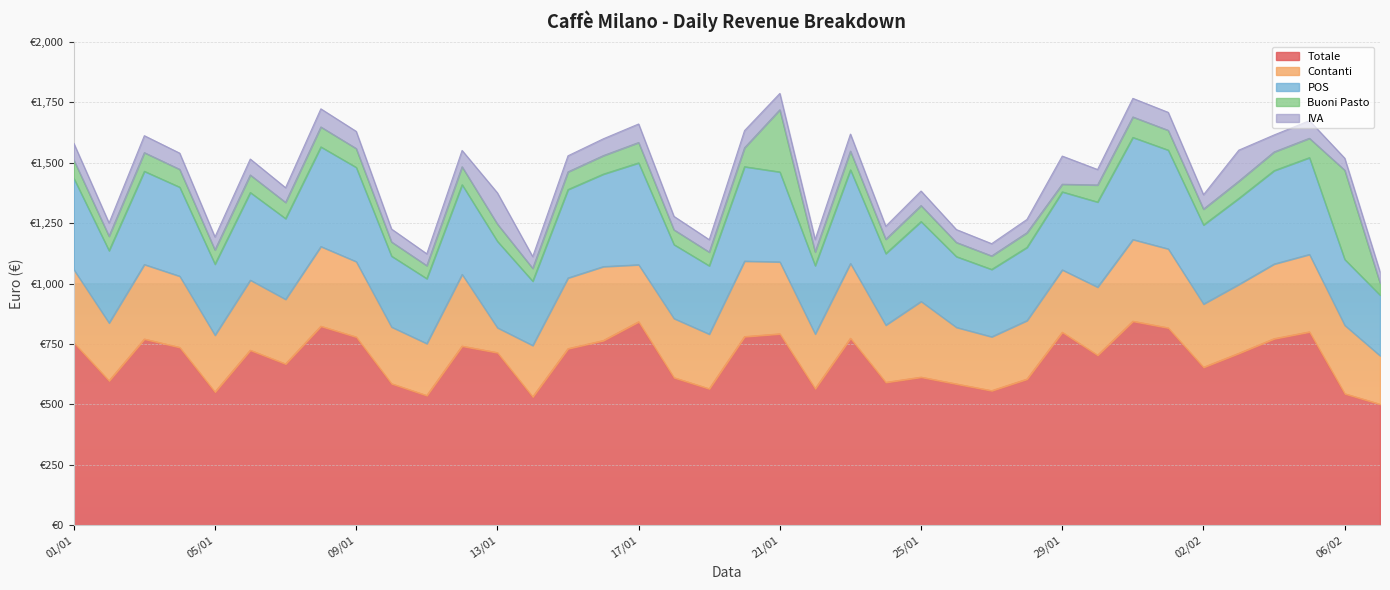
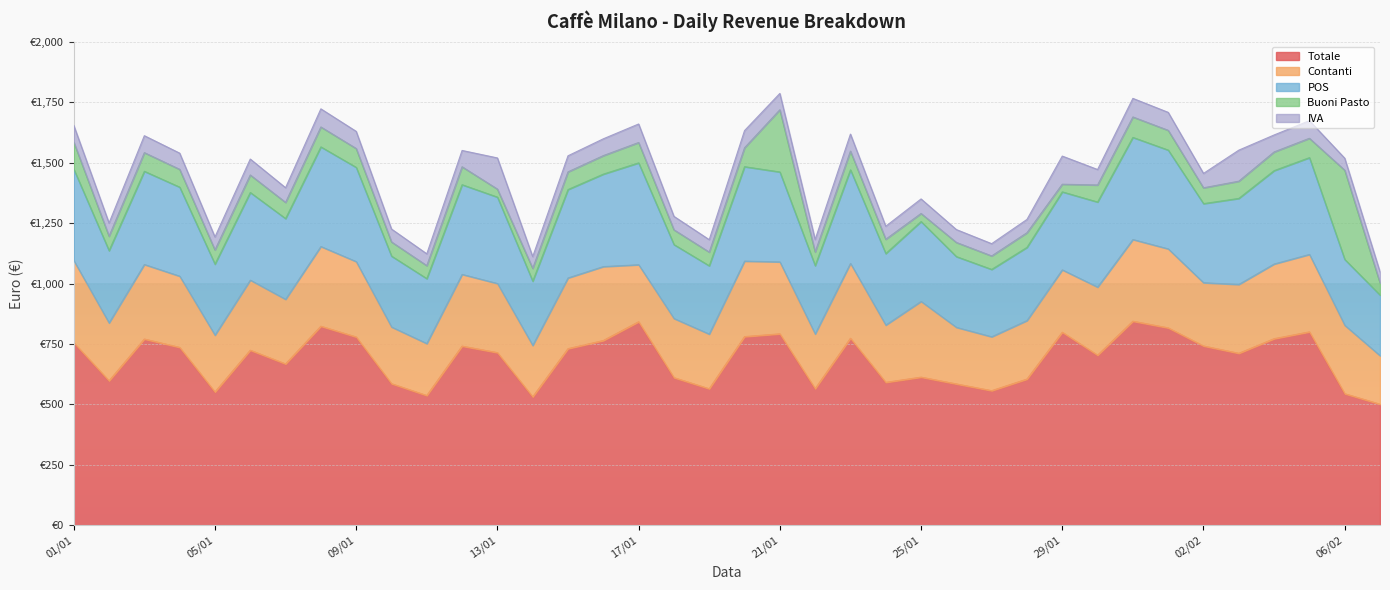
  {
    "Totale": {
      "01/01": "€760",
      "05/01": "€550",
      "09/01": "€780",
      "13/01": "€710",
      "17/01": "€840",
      "21/01": "€790",
      "25/01": "€610",
      "29/01": "€800",
-     "02/02": "€650",
+     "02/02": "€740",
      "06/02": "€540"
    },
    "Contanti": {
-     "01/01": "€300",
+     "01/01": "€340",
      "05/01": "€230",
      "09/01": "€310",
-     "13/01": "€100",
+     "13/01": "€290",
      "17/01": "€240",
      "21/01": "€300",
      "25/01": "€310",
      "29/01": "€260",
      "02/02": "€260",
      "06/02": "€280"
    },
    "Buoni Pasto": {
-     "01/01": "€80",
+     "01/01": "€110",
      "05/01": "€60",
      "09/01": "€80",
-     "13/01": "€70",
+     "13/01": "€30",
      "17/01": "€80",
      "21/01": "€260",
-     "25/01": "€70",
+     "25/01": "€30",
      "29/01": "€30",
      "02/02": "€70",
      "06/02": "€370"
    }
  }
